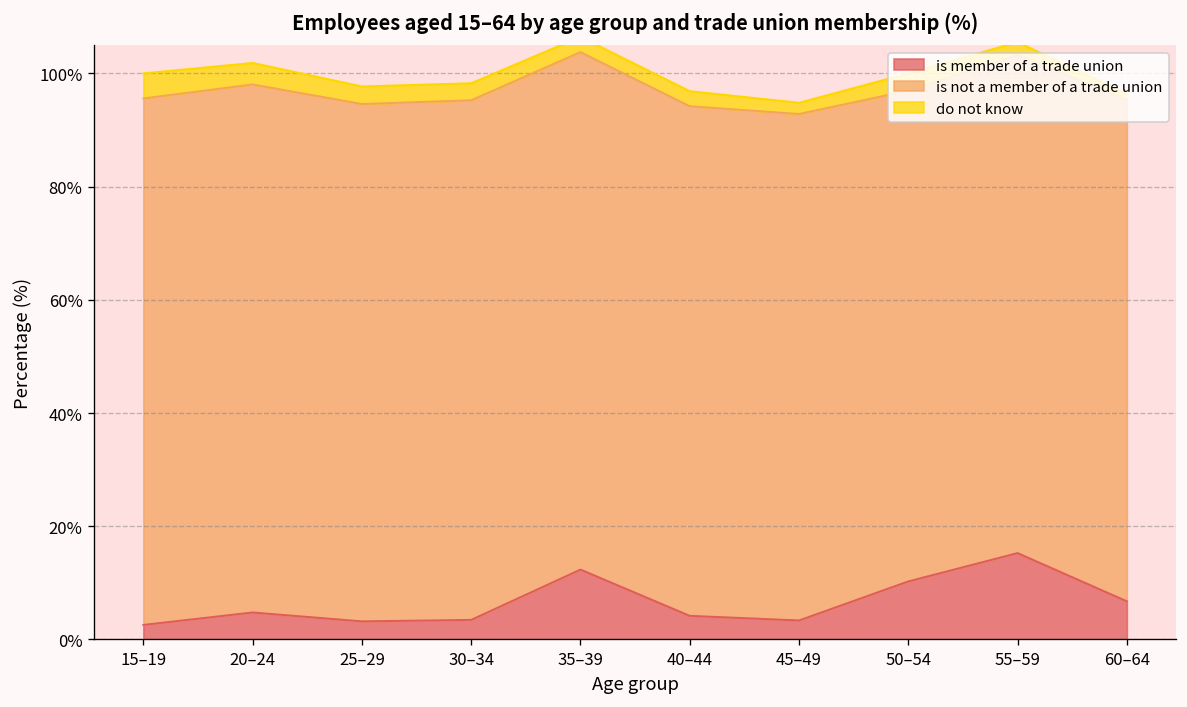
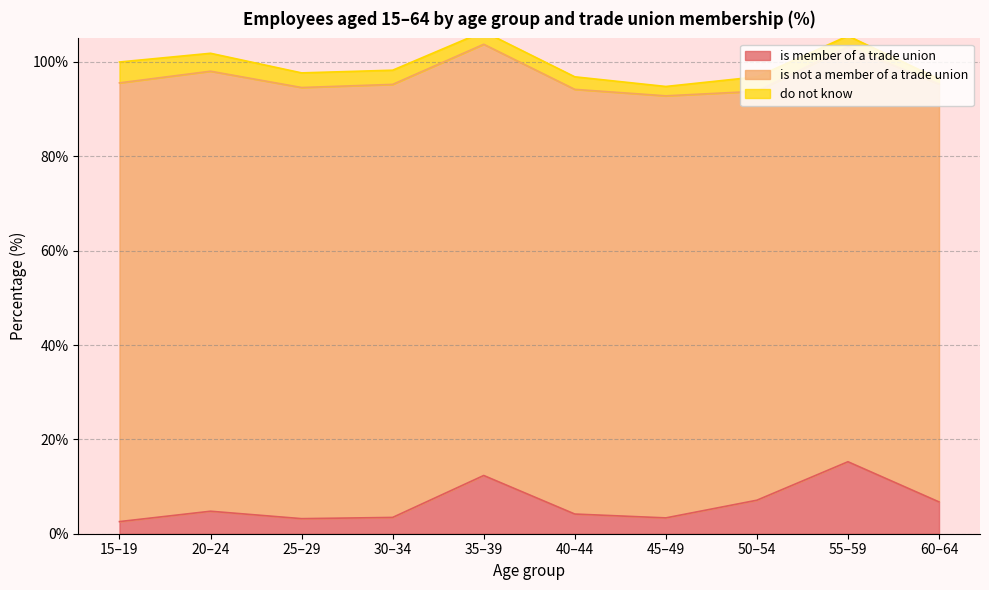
  {
    "is member of a trade union": {
      "15–19": "3%",
      "20–24": "5%",
      "25–29": "3%",
      "30–34": "3%",
      "35–39": "12%",
      "40–44": "4%",
      "45–49": "3%",
-     "50–54": "10%",
+     "50–54": "7%",
      "55–59": "15%",
      "60–64": "7%"
    },
    "is not a member of a trade union": {
      "15–19": "93%",
      "20–24": "93%",
      "25–29": "91%",
      "30–34": "92%",
      "35–39": "91%",
      "40–44": "90%",
      "45–49": "89%"
    },
    "do not know": {
      "15–19": "4%",
      "20–24": "4%",
      "25–29": "3%",
      "30–34": "3%",
      "40–44": "3%",
      "45–49": "2%"
    }
  }
